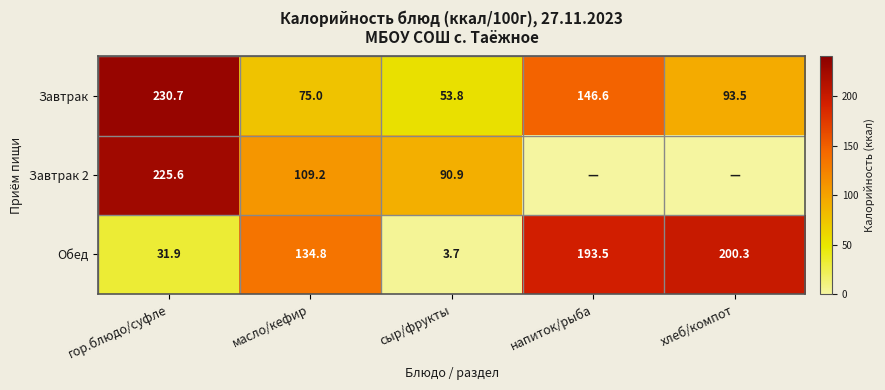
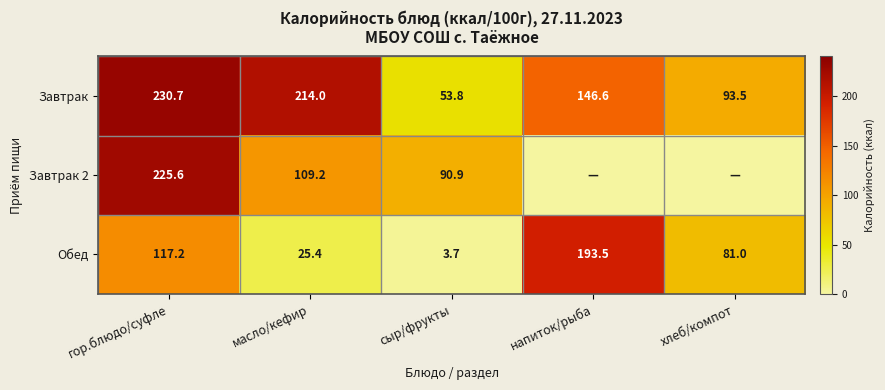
  {
    "Завтрак": {
      "гор.блюдо/суфле": 230.7,
-     "масло/кефир": 75.0,
+     "масло/кефир": 214.0,
      "сыр/фрукты": 53.8,
      "напиток/рыба": 146.6,
      "хлеб/компот": 93.5
    },
    "Завтрак 2": {
      "гор.блюдо/суфле": 225.6,
      "масло/кефир": 109.2,
      "сыр/фрукты": 90.9
    },
    "Обед": {
-     "гор.блюдо/суфле": 31.9,
-     "масло/кефир": 134.8,
+     "гор.блюдо/суфле": 117.2,
+     "масло/кефир": 25.4,
      "сыр/фрукты": 3.7,
      "напиток/рыба": 193.5,
-     "хлеб/компот": 200.3
+     "хлеб/компот": 81.0
    }
  }
